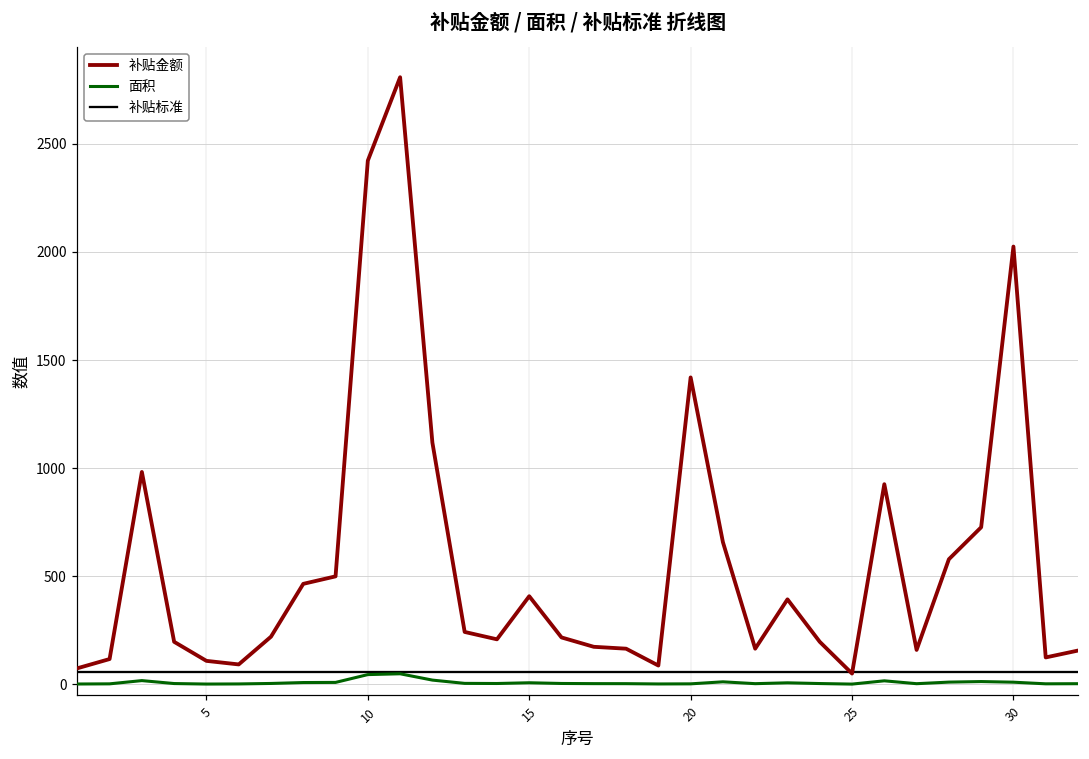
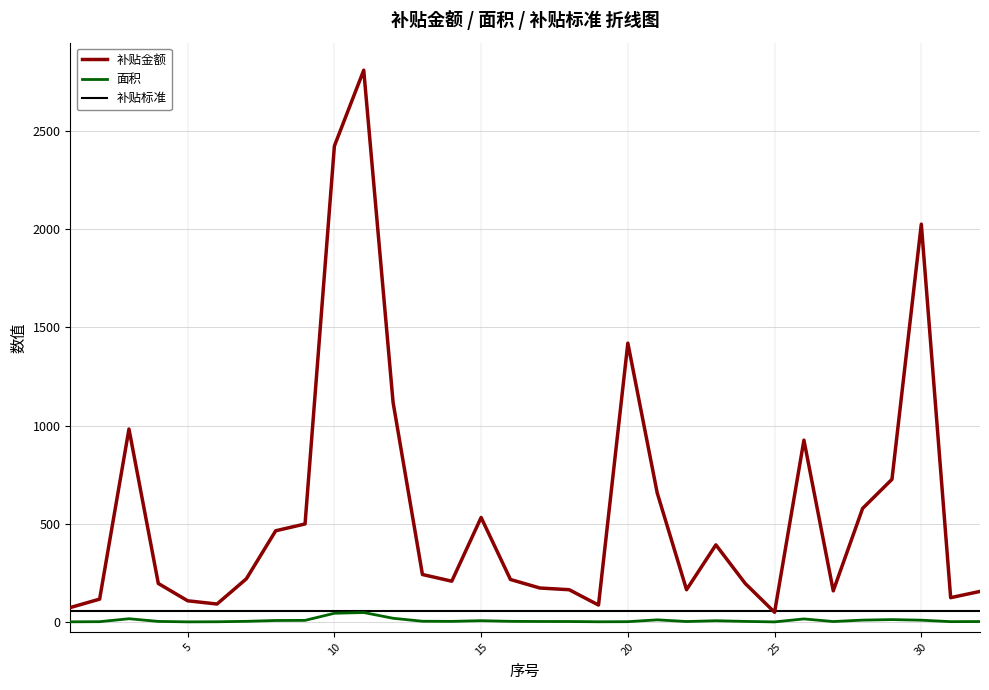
  {
    "补贴金额": {
      "5": 110,
      "10": 2420,
-     "15": 410,
+     "15": 530,
      "20": 1420,
      "30": 2020
    },
    "面积": {
      "5": 0,
      "10": 40,
      "15": 10,
      "20": 0,
      "25": 0,
      "30": 10
    },
    "补贴标准": {
      "5": 60,
      "10": 60,
      "15": 60,
      "20": 60,
      "30": 60
    }
  }
